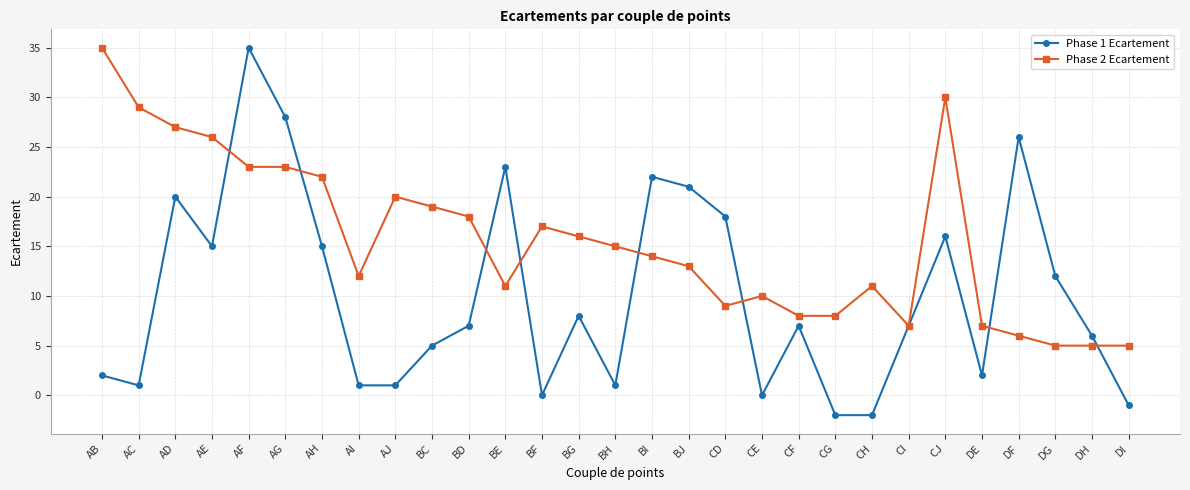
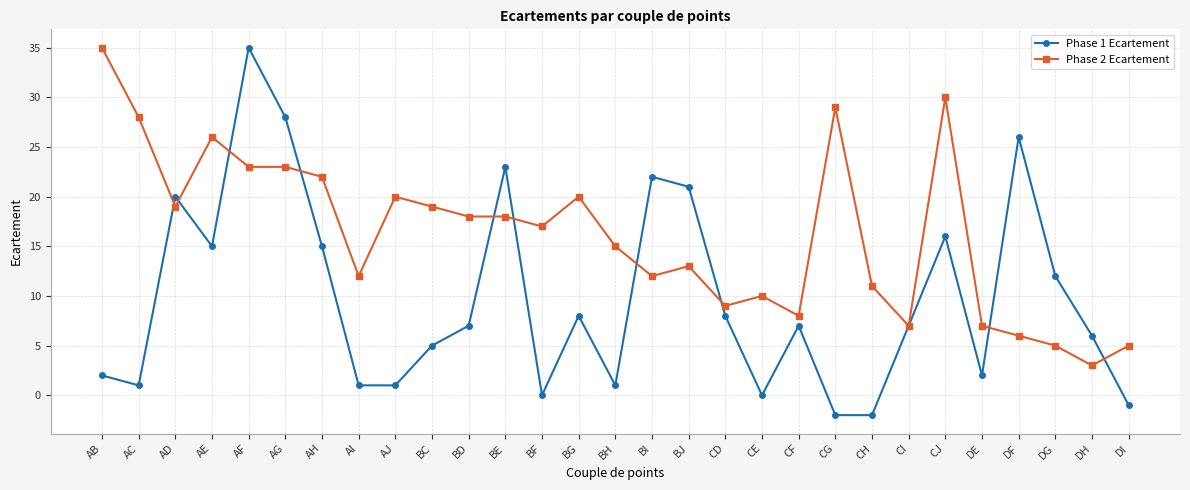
  {
    "Phase 1 Ecartement": {
      "AB": 2,
      "AC": 1,
      "AD": 20,
      "AE": 15,
      "AF": 35,
      "AG": 28,
      "AH": 15,
      "AI": 1,
      "AJ": 1,
      "BC": 5,
      "BD": 7,
      "BE": 23,
      "BF": 0,
      "BG": 8,
      "BH": 1,
      "BI": 22,
      "BJ": 21,
-     "CD": 18,
+     "CD": 8,
      "CE": 0,
      "CF": 7,
      "CG": -2,
      "CH": -2,
      "CJ": 16,
      "DE": 2,
      "DF": 26,
      "DG": 12,
      "DH": 6,
      "DI": -1
    },
    "Phase 2 Ecartement": {
      "AB": 35,
-     "AC": 29,
-     "AD": 27,
+     "AC": 28,
+     "AD": 19,
      "AE": 26,
      "AF": 23,
      "AG": 23,
      "AH": 22,
      "AI": 12,
      "AJ": 20,
      "BC": 19,
      "BD": 18,
-     "BE": 11,
+     "BE": 18,
      "BF": 17,
-     "BG": 16,
+     "BG": 20,
      "BH": 15,
-     "BI": 14,
+     "BI": 12,
      "BJ": 13,
      "CD": 9,
      "CE": 10,
      "CF": 8,
-     "CG": 8,
+     "CG": 29,
      "CH": 11,
      "CJ": 30,
      "DE": 7,
      "DF": 6,
      "DG": 5,
-     "DH": 5,
+     "DH": 3,
      "DI": 5
    }
  }
